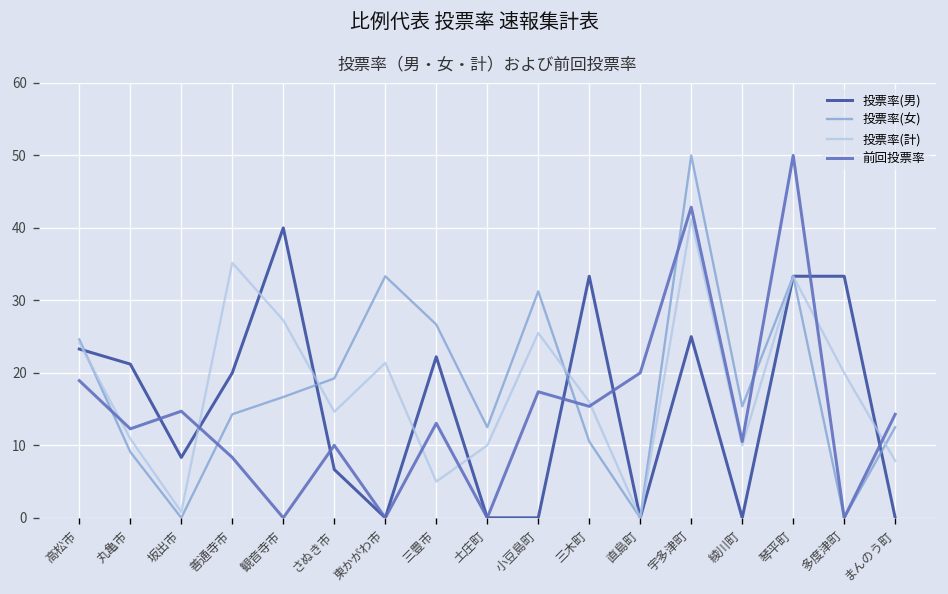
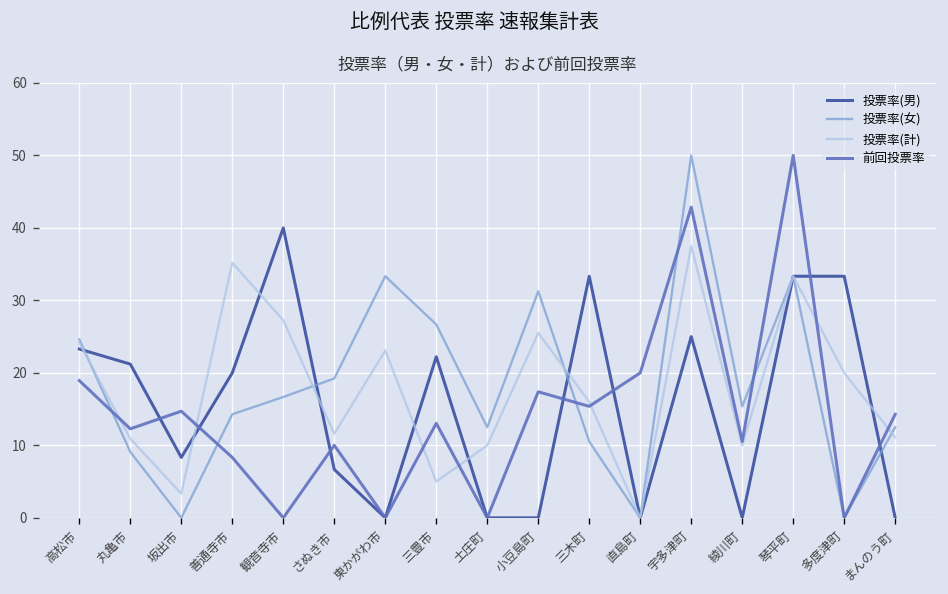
  {
    "投票率(計)": {
      "高松市": 24,
      "丸亀市": 11,
-     "坂出市": 1,
+     "坂出市": 3,
      "善通寺市": 35,
      "観音寺市": 27,
-     "さぬき市": 15,
-     "東かがわ市": 21,
+     "さぬき市": 12,
+     "東かがわ市": 23,
      "三豊市": 5,
      "土庄町": 10,
      "小豆島町": 26,
      "三木町": 16,
-     "宇多津町": 41,
+     "宇多津町": 38,
      "綾川町": 10,
      "多度津町": 20,
-     "まんのう町": 8
+     "まんのう町": 11
    }
  }
